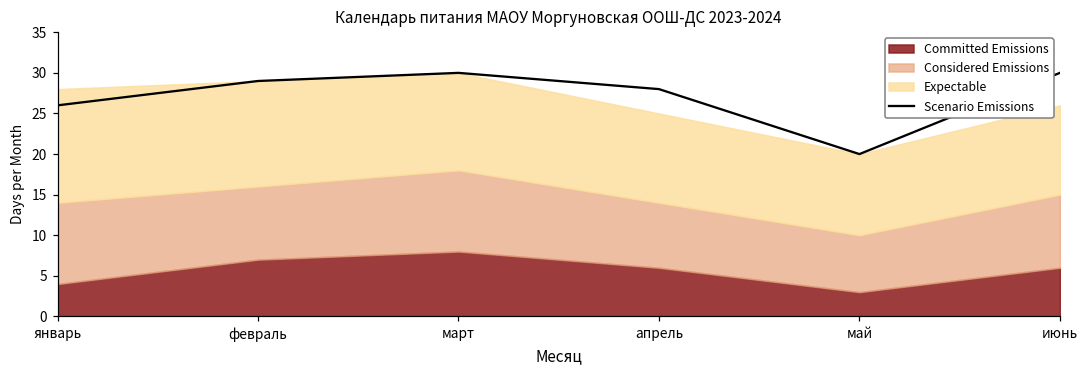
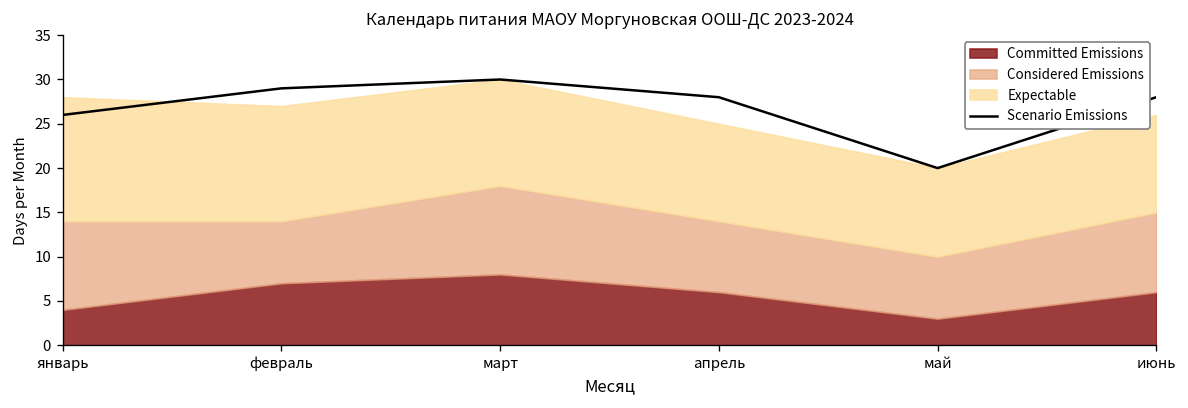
  {
    "Scenario Emissions": {
      "январь": 26,
      "апрель": 28,
-     "июнь": 30
+     "июнь": 28
    },
    "Committed Emissions": {
      "январь": 4,
      "февраль": 7,
      "март": 8,
      "апрель": 6,
      "май": 3,
      "июнь": 6
    },
    "Considered Emissions": {
      "январь": 10,
-     "февраль": 9,
+     "февраль": 7,
      "март": 10,
      "апрель": 8,
      "май": 7,
      "июнь": 9
    },
    "Expectable": {
      "январь": 14,
      "апрель": 11,
      "июнь": 11
    }
  }
